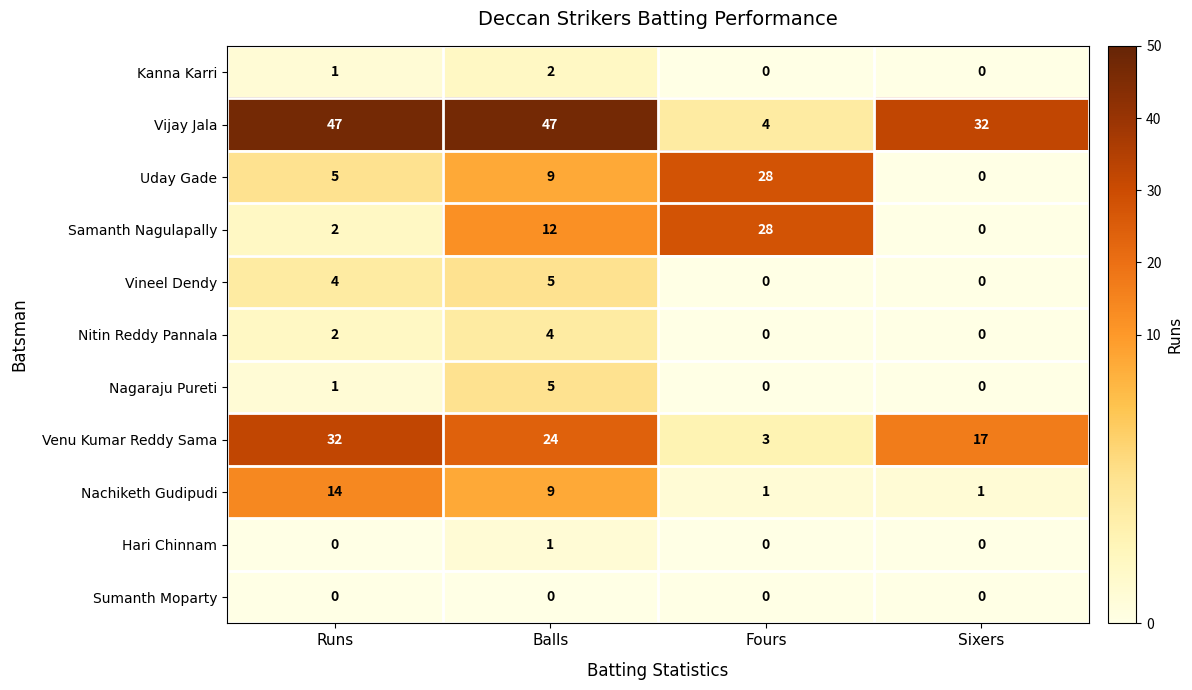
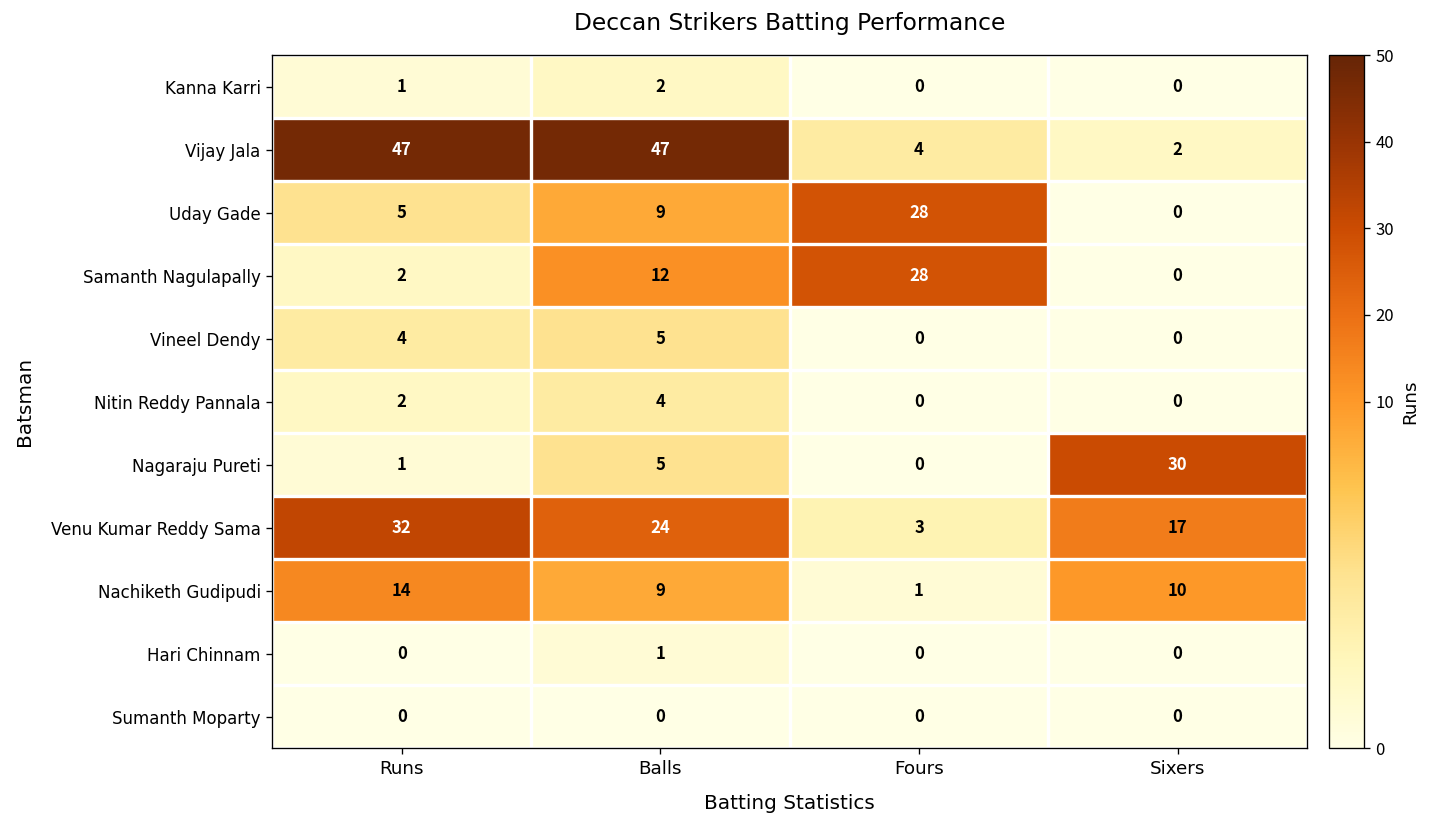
  {
    "Kanna Karri": {
      "Runs": 1,
      "Balls": 2,
      "Fours": 0,
      "Sixers": 0
    },
    "Vijay Jala": {
      "Runs": 47,
      "Balls": 47,
      "Fours": 4,
-     "Sixers": 32
+     "Sixers": 2
    },
    "Uday Gade": {
      "Runs": 5,
      "Balls": 9,
      "Fours": 28,
      "Sixers": 0
    },
    "Samanth Nagulapally": {
      "Runs": 2,
      "Balls": 12,
      "Fours": 28,
      "Sixers": 0
    },
    "Vineel Dendy": {
      "Runs": 4,
      "Balls": 5,
      "Fours": 0,
      "Sixers": 0
    },
    "Nitin Reddy Pannala": {
      "Runs": 2,
      "Balls": 4,
      "Fours": 0,
      "Sixers": 0
    },
    "Nagaraju Pureti": {
      "Runs": 1,
      "Balls": 5,
      "Fours": 0,
-     "Sixers": 0
+     "Sixers": 30
    },
    "Venu Kumar Reddy Sama": {
      "Runs": 32,
      "Balls": 24,
      "Fours": 3,
      "Sixers": 17
    },
    "Nachiketh Gudipudi": {
      "Runs": 14,
      "Balls": 9,
      "Fours": 1,
-     "Sixers": 1
+     "Sixers": 10
    },
    "Hari Chinnam": {
      "Runs": 0,
      "Balls": 1,
      "Fours": 0,
      "Sixers": 0
    },
    "Sumanth Moparty": {
      "Runs": 0,
      "Balls": 0,
      "Fours": 0,
      "Sixers": 0
    }
  }
